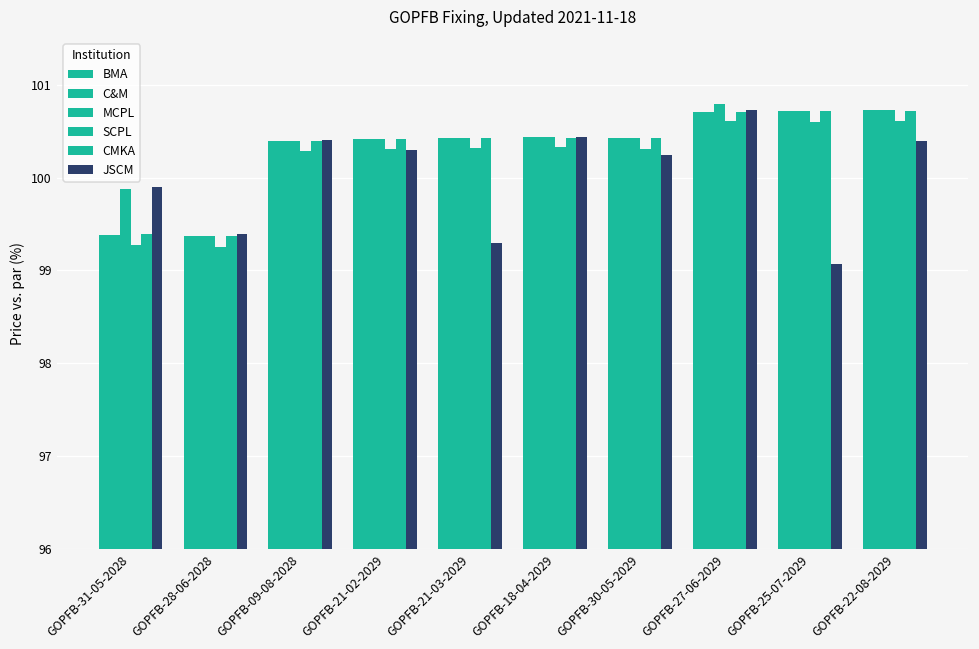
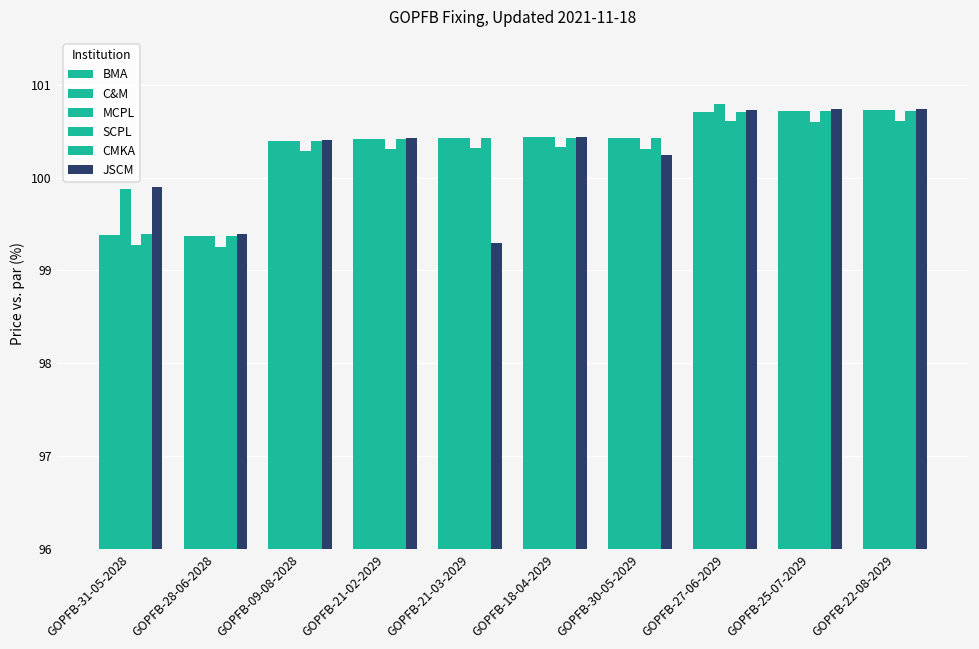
  {
    "JSCM": {
      "GOPFB-31-05-2028": 99.9,
      "GOPFB-28-06-2028": 99.4,
      "GOPFB-09-08-2028": 100.4,
-     "GOPFB-21-02-2029": 100.3,
+     "GOPFB-21-02-2029": 100.4,
      "GOPFB-21-03-2029": 99.3,
      "GOPFB-18-04-2029": 100.4,
      "GOPFB-30-05-2029": 100.2,
      "GOPFB-27-06-2029": 100.7,
-     "GOPFB-25-07-2029": 99.1,
-     "GOPFB-22-08-2029": 100.4
+     "GOPFB-25-07-2029": 100.7,
+     "GOPFB-22-08-2029": 100.7
    }
  }
